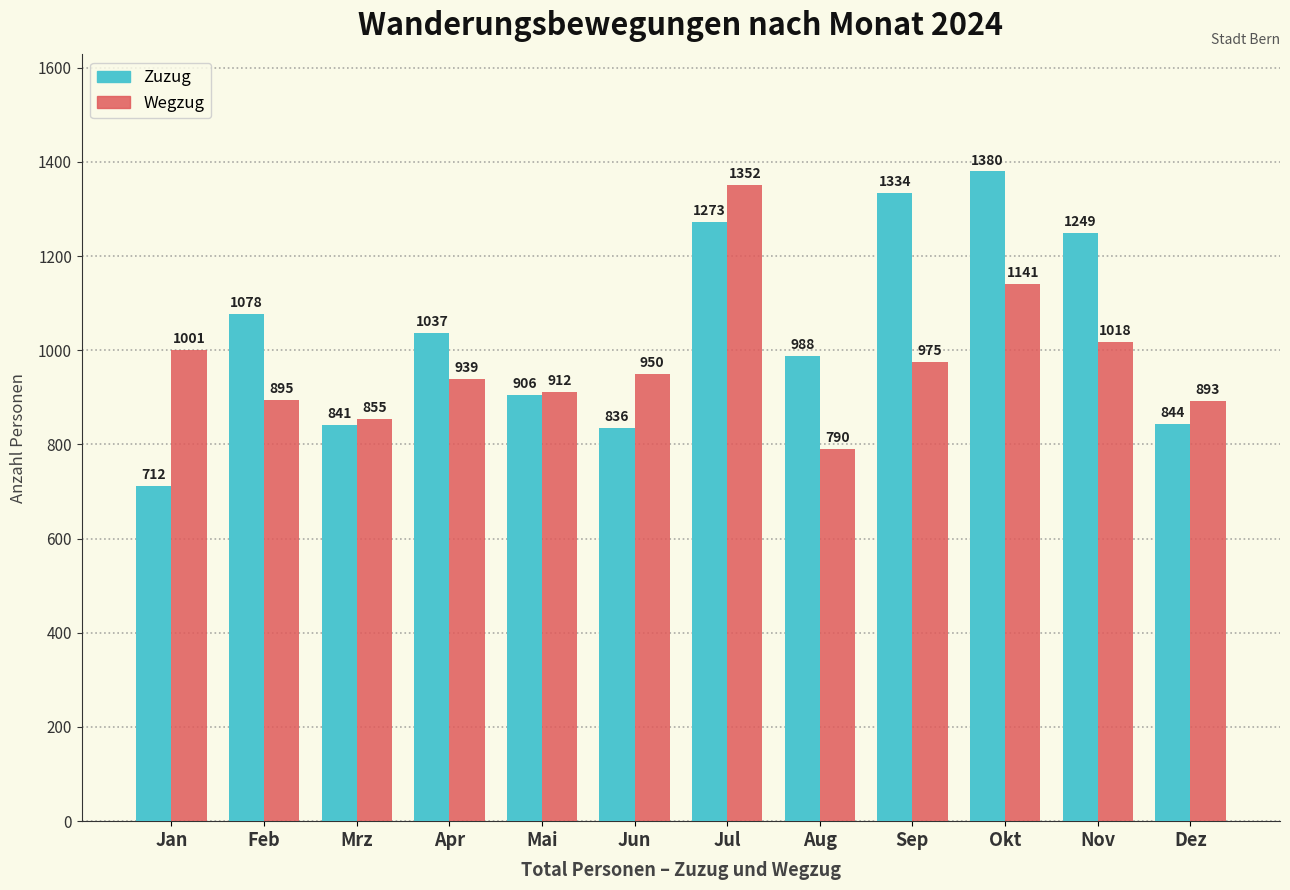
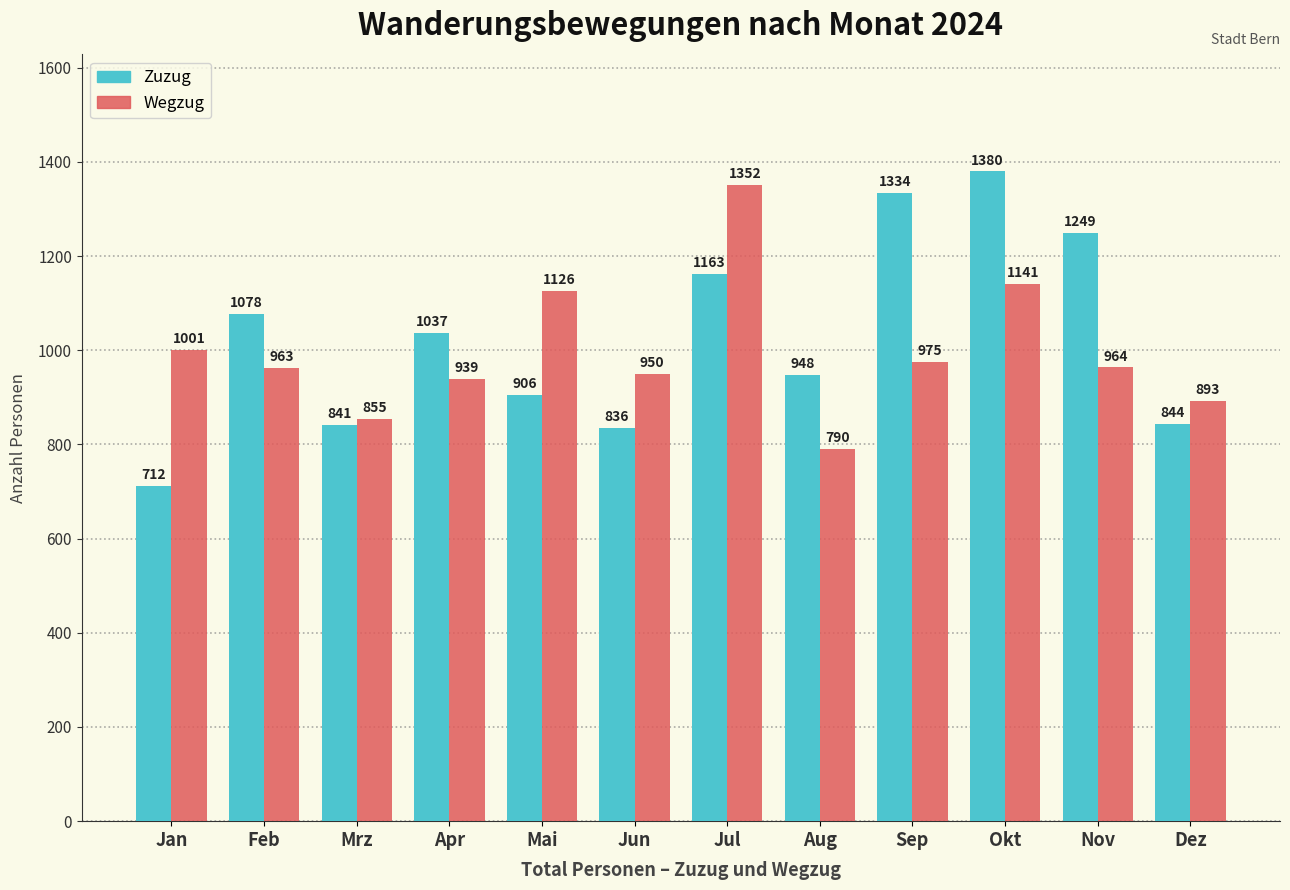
  {
    "Zuzug": {
      "Jan": 712,
      "Feb": 1078,
      "Mrz": 841,
      "Apr": 1037,
      "Mai": 906,
      "Jun": 836,
-     "Jul": 1273,
-     "Aug": 988,
+     "Jul": 1163,
+     "Aug": 948,
      "Sep": 1334,
      "Okt": 1380,
      "Nov": 1249,
      "Dez": 844
    },
    "Wegzug": {
      "Jan": 1001,
-     "Feb": 895,
+     "Feb": 963,
      "Mrz": 855,
      "Apr": 939,
-     "Mai": 912,
+     "Mai": 1126,
      "Jun": 950,
      "Jul": 1352,
      "Aug": 790,
      "Sep": 975,
      "Okt": 1141,
-     "Nov": 1018,
+     "Nov": 964,
      "Dez": 893
    }
  }
